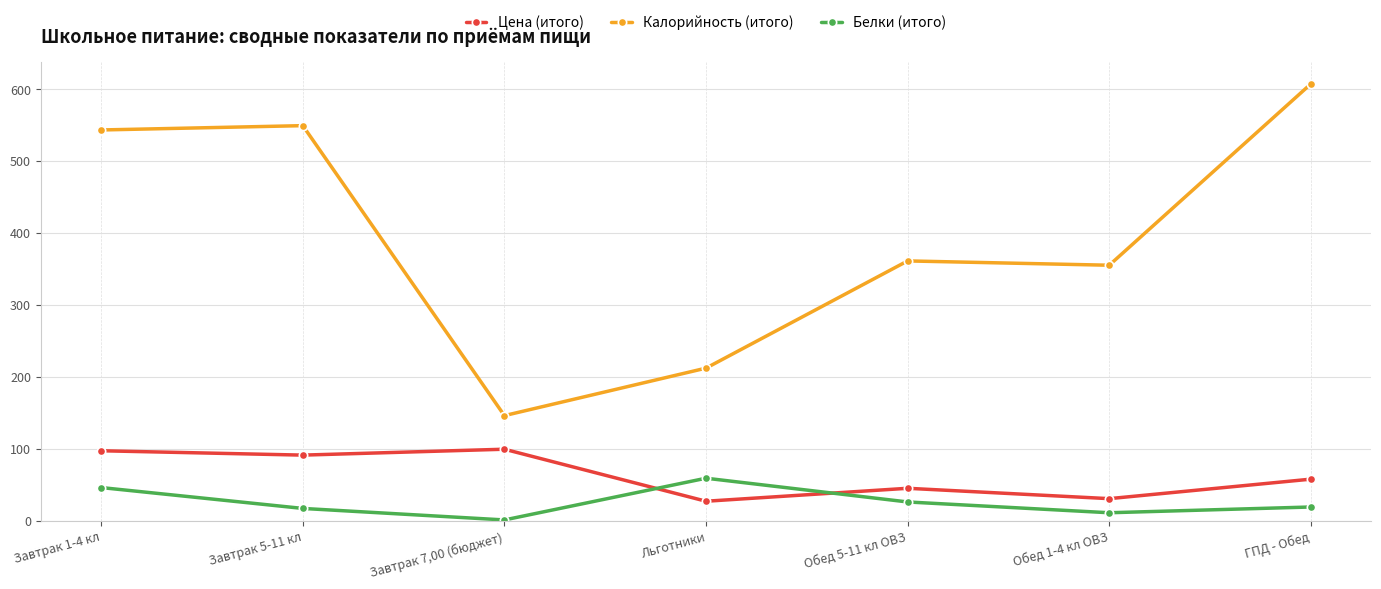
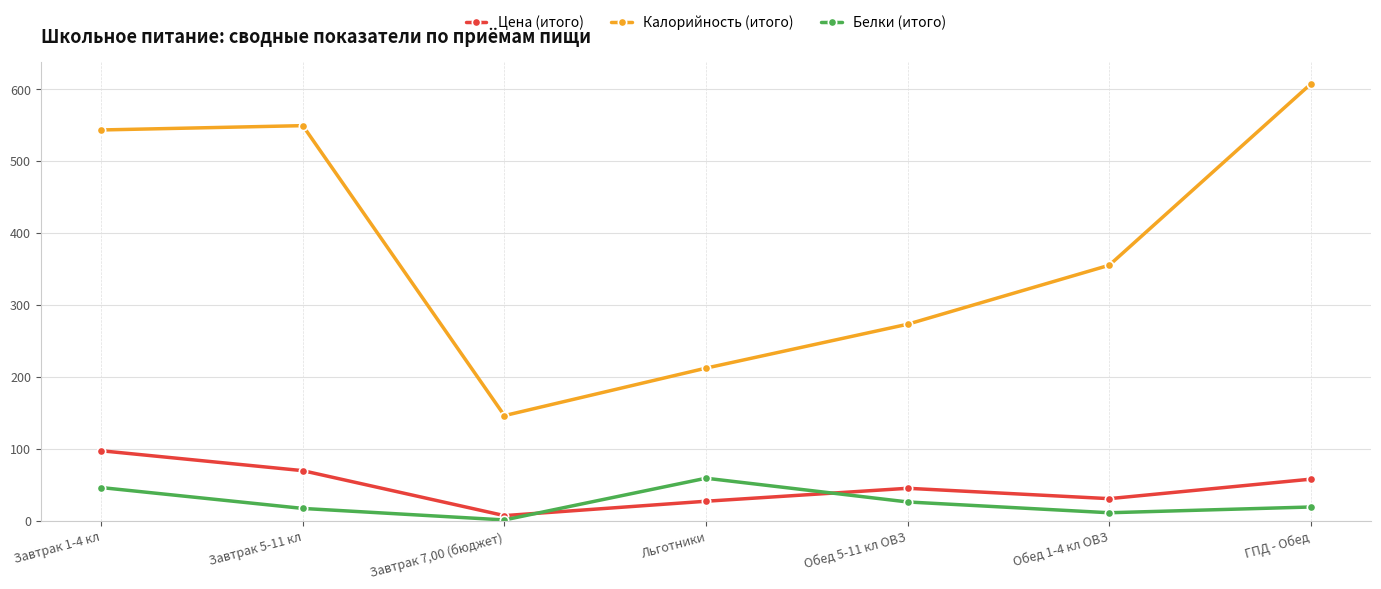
  {
    "Цена (итого)": {
      "Завтрак 1-4 кл": 100,
-     "Завтрак 5-11 кл": 90,
-     "Завтрак 7,00 (бюджет)": 100,
+     "Завтрак 5-11 кл": 70,
+     "Завтрак 7,00 (бюджет)": 10,
      "Льготники": 30,
      "Обед 5-11 кл ОВЗ": 50,
      "Обед 1-4 кл ОВЗ": 30,
      "ГПД - Обед": 60
    },
    "Калорийность (итого)": {
      "Завтрак 1-4 кл": 540,
      "Завтрак 5-11 кл": 550,
      "Завтрак 7,00 (бюджет)": 150,
      "Льготники": 210,
-     "Обед 5-11 кл ОВЗ": 360,
+     "Обед 5-11 кл ОВЗ": 270,
      "Обед 1-4 кл ОВЗ": 360,
      "ГПД - Обед": 610
    },
    "Белки (итого)": {
      "Завтрак 1-4 кл": 50,
      "Завтрак 5-11 кл": 20,
      "Завтрак 7,00 (бюджет)": 0,
      "Льготники": 60,
      "Обед 5-11 кл ОВЗ": 30,
      "Обед 1-4 кл ОВЗ": 10,
      "ГПД - Обед": 20
    }
  }
